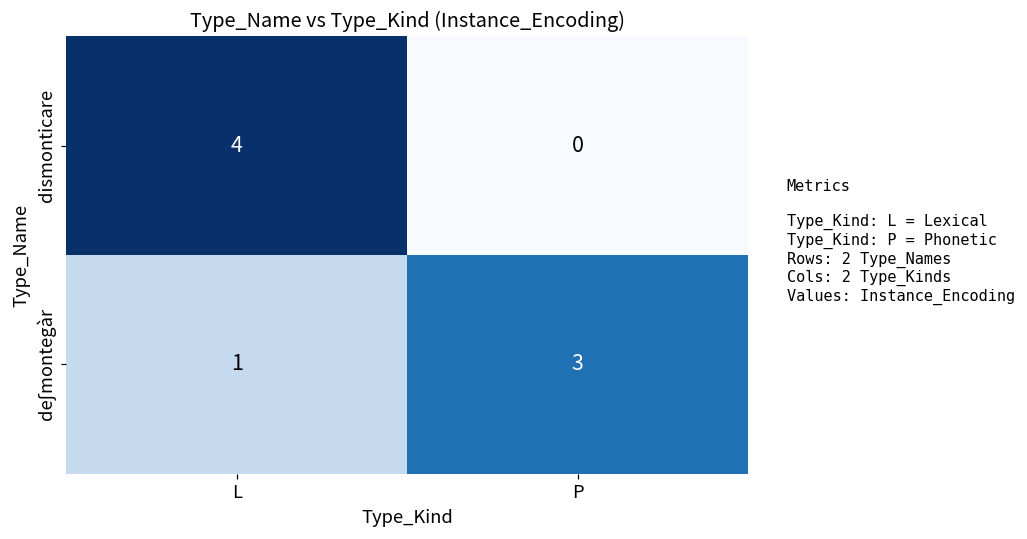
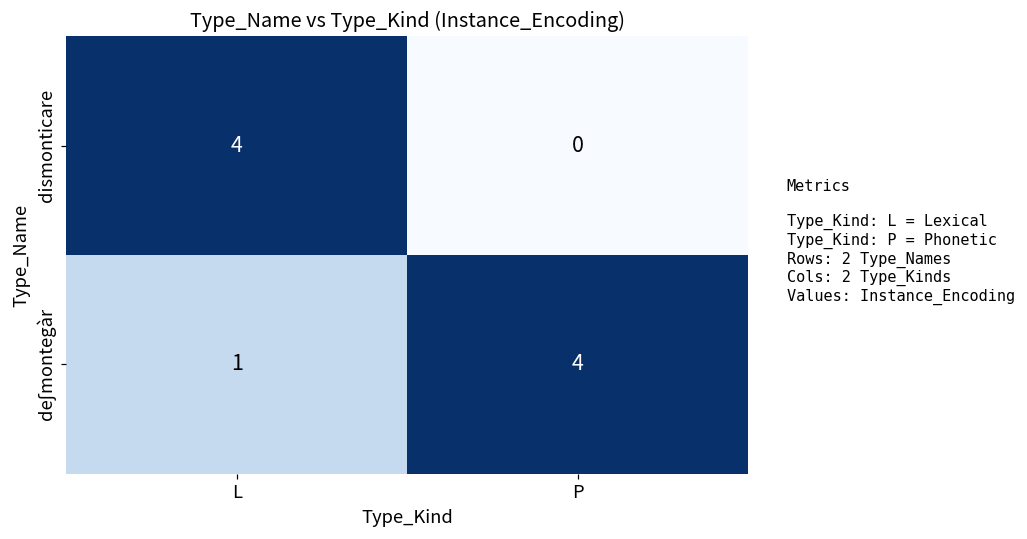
  {
    "dismonticare": {
      "L": 4,
      "P": 0
    },
    "deʃmontegàr": {
      "L": 1,
-     "P": 3
+     "P": 4
    }
  }
